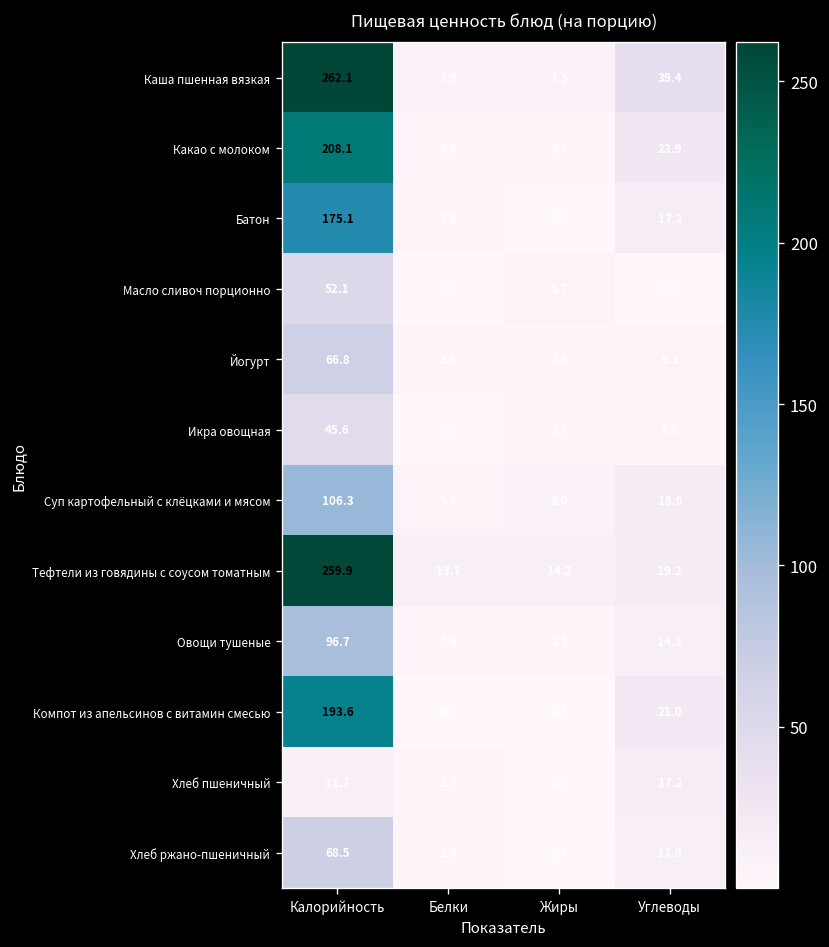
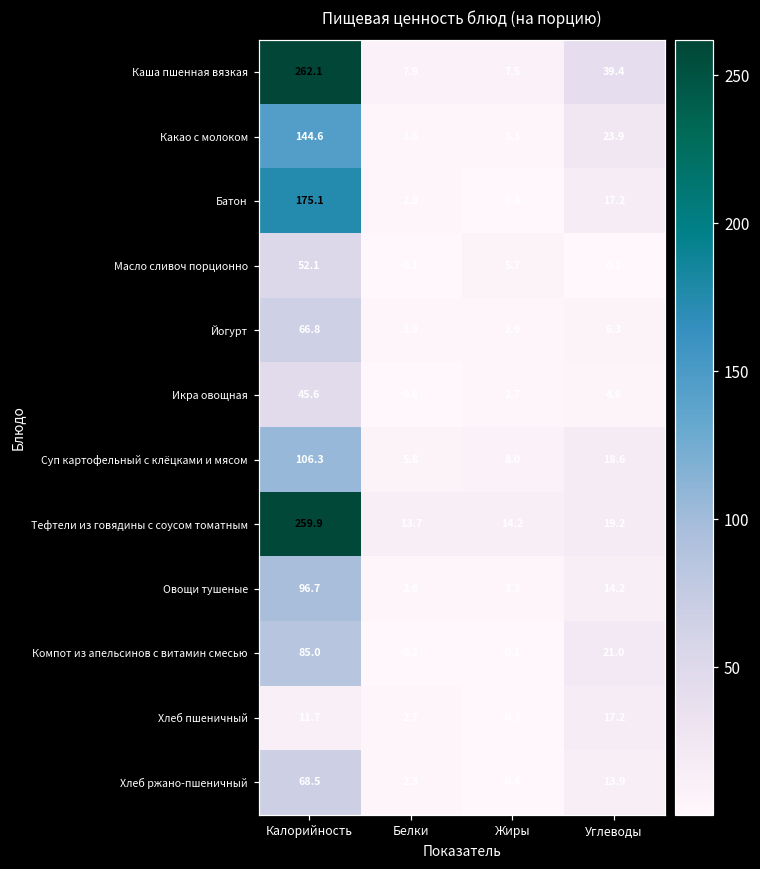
  {
    "Каша пшенная вязкая": {
      "Калорийность": 262.1
    },
    "Какао с молоком": {
-     "Калорийность": 208.1
+     "Калорийность": 144.6
    },
    "Батон": {
      "Калорийность": 175.1
    },
    "Йогурт": {
      "Калорийность": 66.8
    },
    "Суп картофельный с клёцками и мясом": {
      "Калорийность": 106.3
    },
    "Тефтели из говядины с соусом томатным": {
      "Калорийность": 259.9
    },
    "Овощи тушеные": {
      "Калорийность": 96.7
    },
    "Компот из апельсинов с витамин смесью": {
-     "Калорийность": 193.6
+     "Калорийность": 85.0
    },
    "Хлеб ржано-пшеничный": {
      "Калорийность": 68.5
    }
  }
